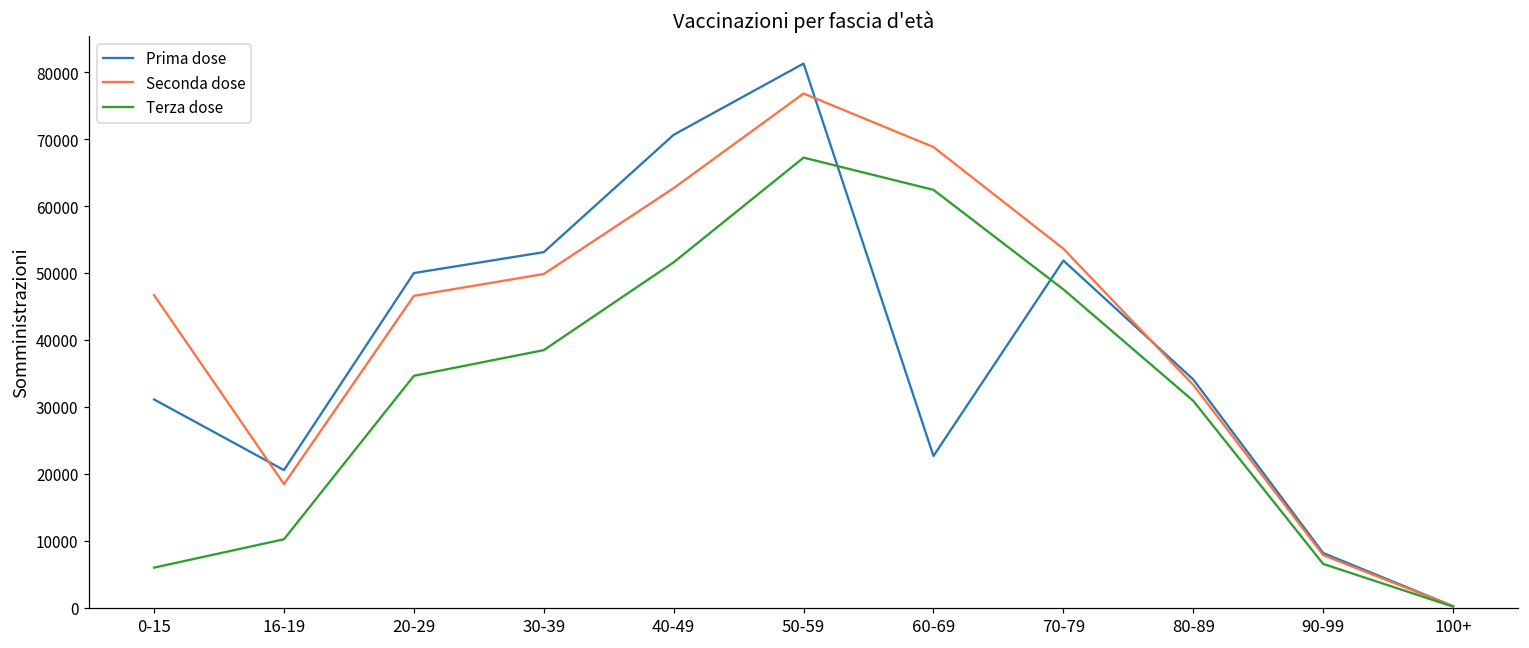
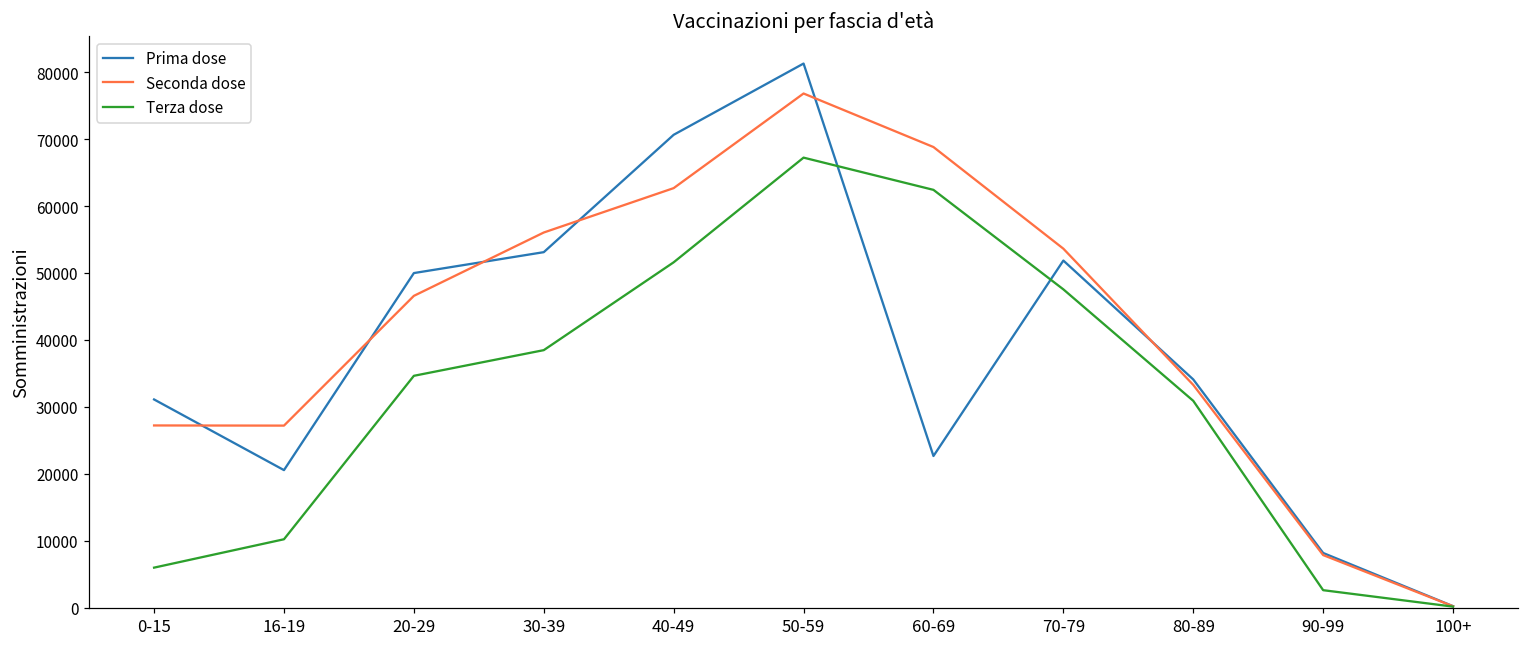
  {
    "Prima dose": {
      "0-15": 31000,
      "16-19": 21000,
      "20-29": 50000,
      "30-39": 53000,
      "40-49": 71000,
      "50-59": 81000,
      "60-69": 23000,
      "70-79": 52000,
      "80-89": 34000
    },
    "Seconda dose": {
-     "0-15": 47000,
-     "16-19": 18000,
+     "0-15": 27000,
+     "16-19": 27000,
      "20-29": 47000,
-     "30-39": 50000,
+     "30-39": 56000,
      "40-49": 63000,
      "50-59": 77000,
      "60-69": 69000,
      "70-79": 54000,
      "80-89": 33000
    },
    "Terza dose": {
      "0-15": 6000,
      "16-19": 10000,
      "20-29": 35000,
      "30-39": 38000,
      "40-49": 52000,
      "50-59": 67000,
      "60-69": 62000,
      "70-79": 48000,
      "80-89": 31000,
-     "90-99": 7000
+     "90-99": 3000
    }
  }
